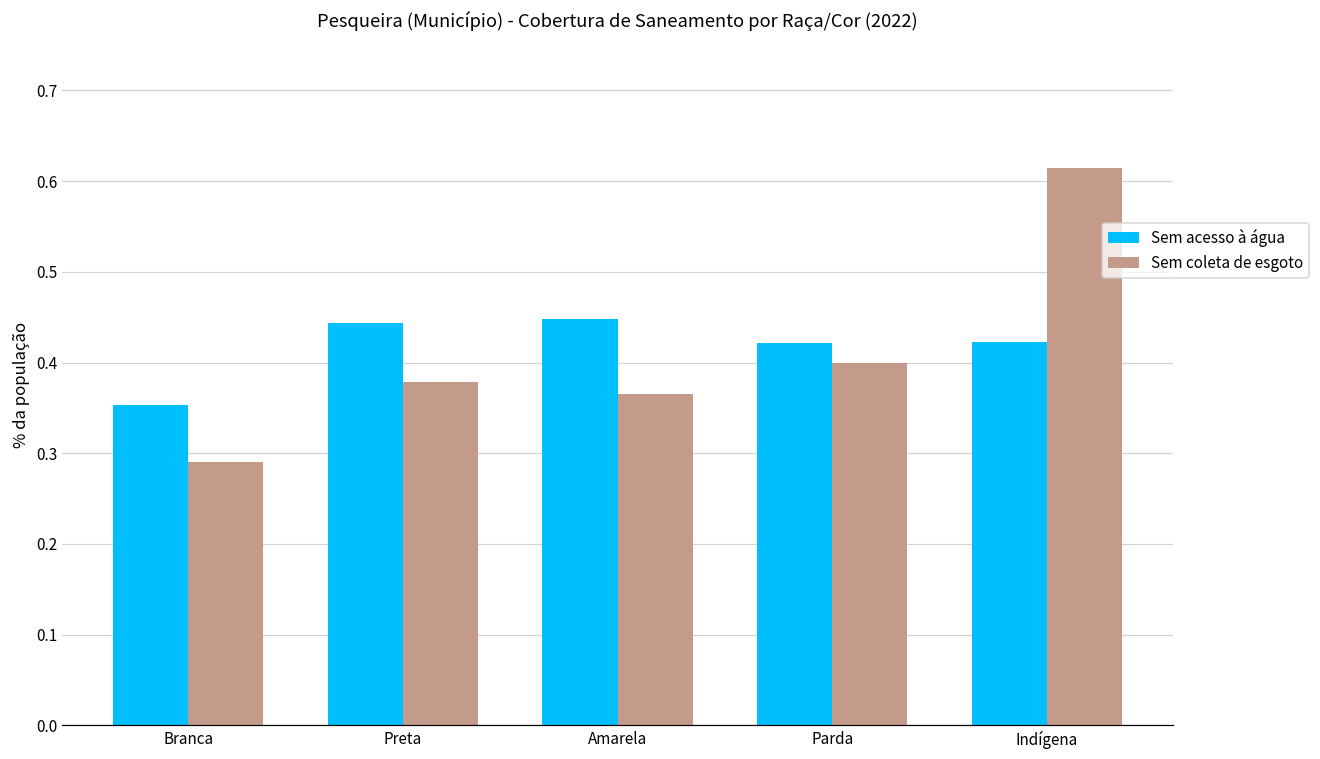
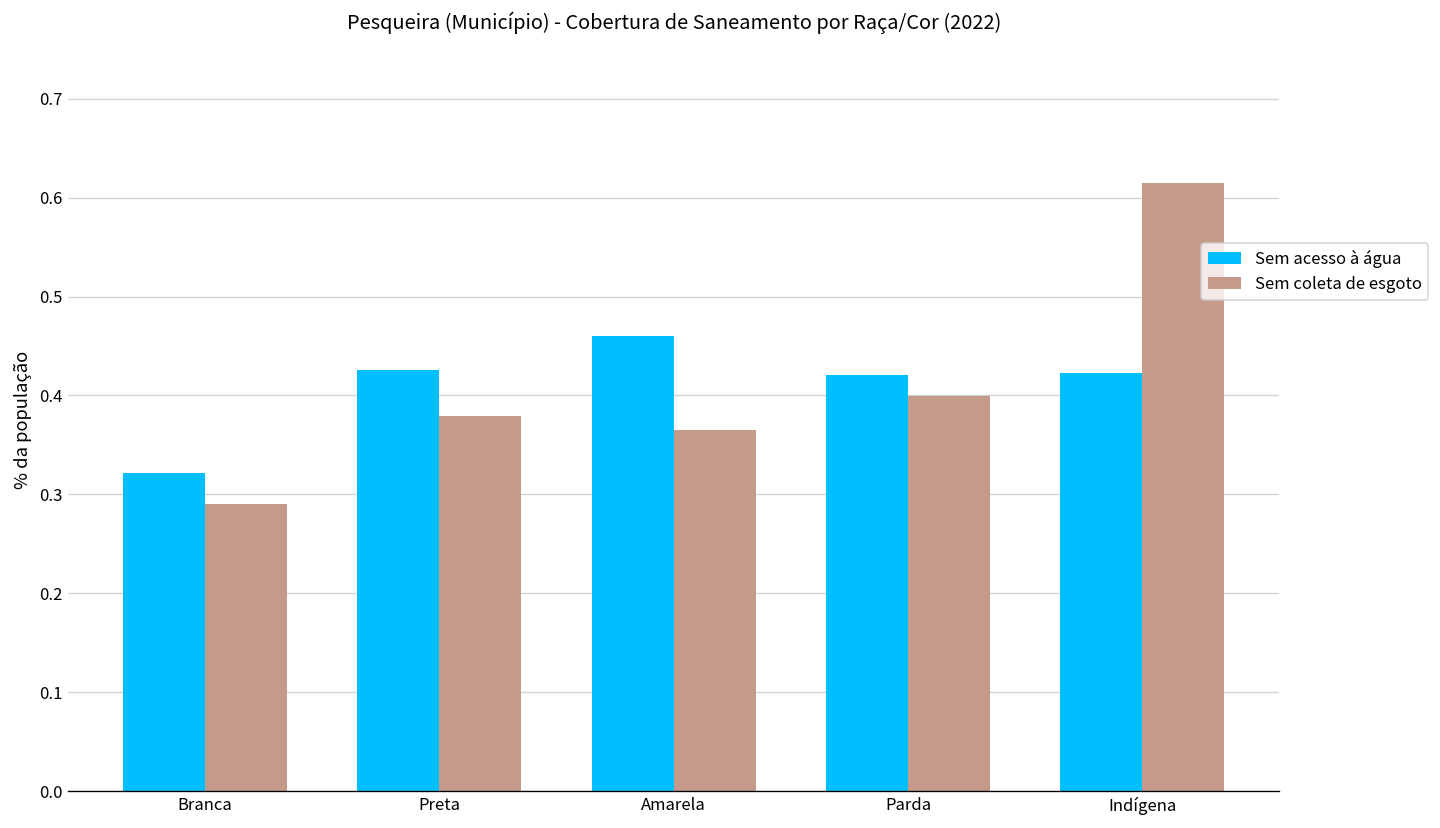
  {
    "Sem acesso à água": {
-     "Branca": 0.35,
-     "Preta": 0.44,
-     "Amarela": 0.45,
+     "Branca": 0.32,
+     "Preta": 0.43,
+     "Amarela": 0.46,
      "Parda": 0.42,
      "Indígena": 0.42
    },
    "Sem coleta de esgoto": {
      "Branca": 0.29,
      "Preta": 0.38,
      "Amarela": 0.37,
      "Parda": 0.40,
      "Indígena": 0.62
    }
  }
